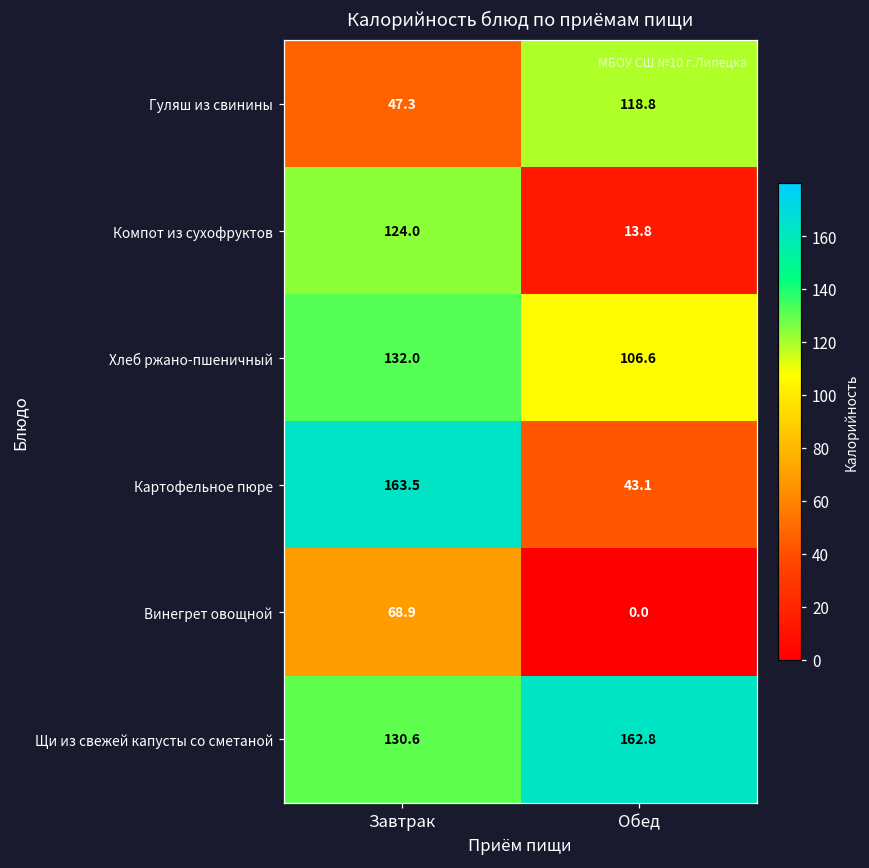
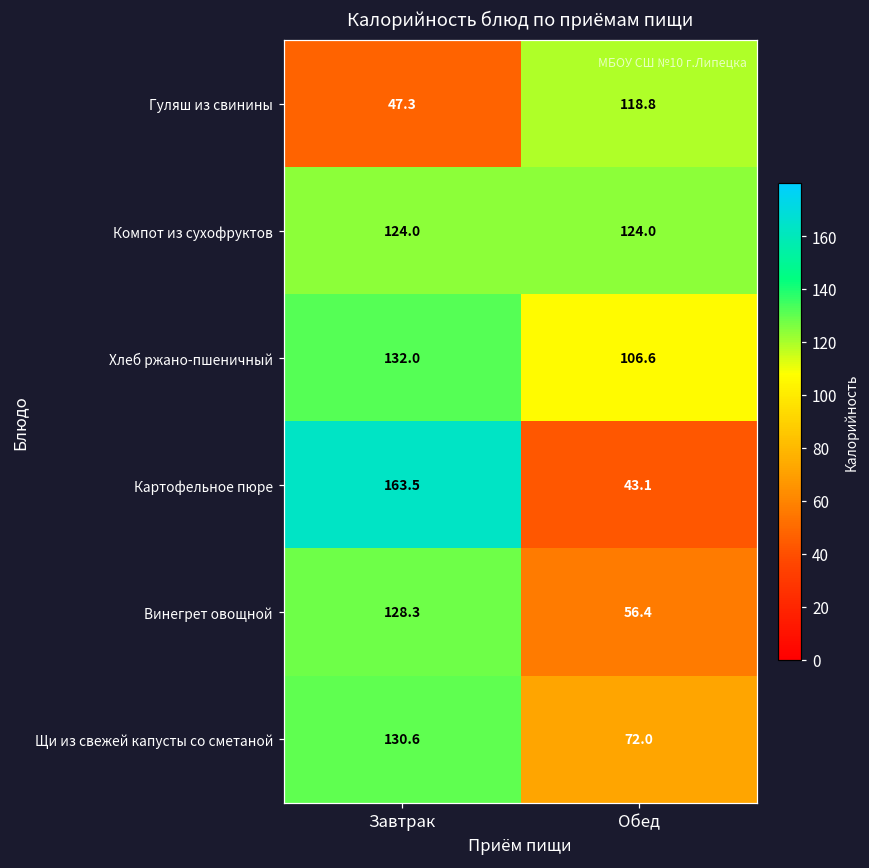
  {
    "Гуляш из свинины": {
      "Завтрак": 47.3
    },
    "Компот из сухофруктов": {
      "Завтрак": 124.0,
-     "Обед": 13.8
+     "Обед": 124.0
    },
    "Хлеб ржано-пшеничный": {
      "Завтрак": 132.0,
      "Обед": 106.6
    },
    "Картофельное пюре": {
      "Завтрак": 163.5,
      "Обед": 43.1
    },
    "Винегрет овощной": {
-     "Завтрак": 68.9,
-     "Обед": 0.0
+     "Завтрак": 128.3,
+     "Обед": 56.4
    },
    "Щи из свежей капусты со сметаной": {
      "Завтрак": 130.6,
-     "Обед": 162.8
+     "Обед": 72.0
    }
  }
